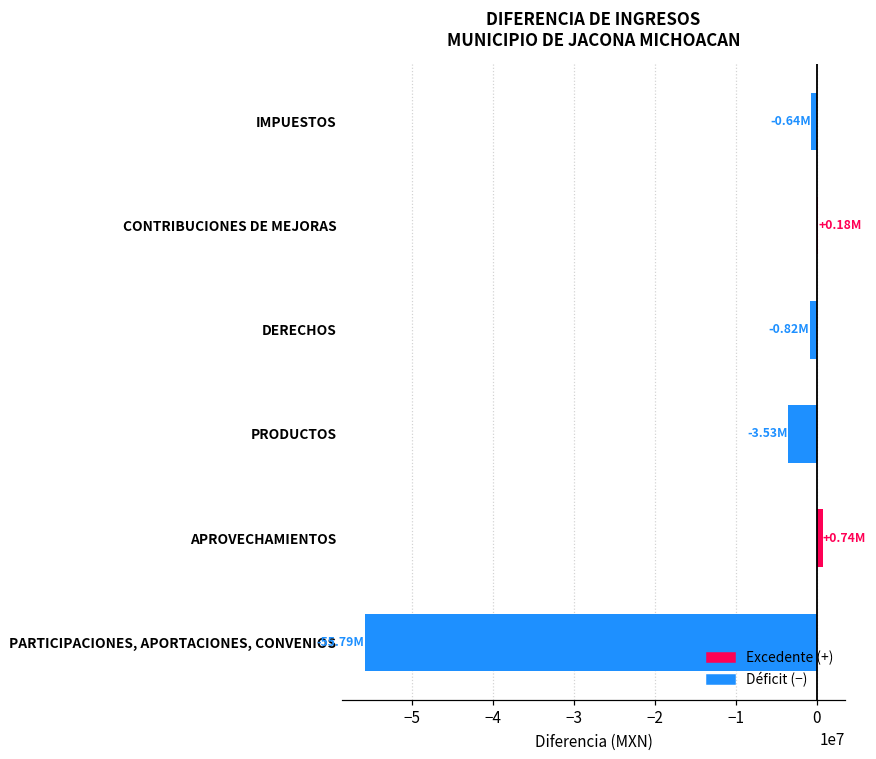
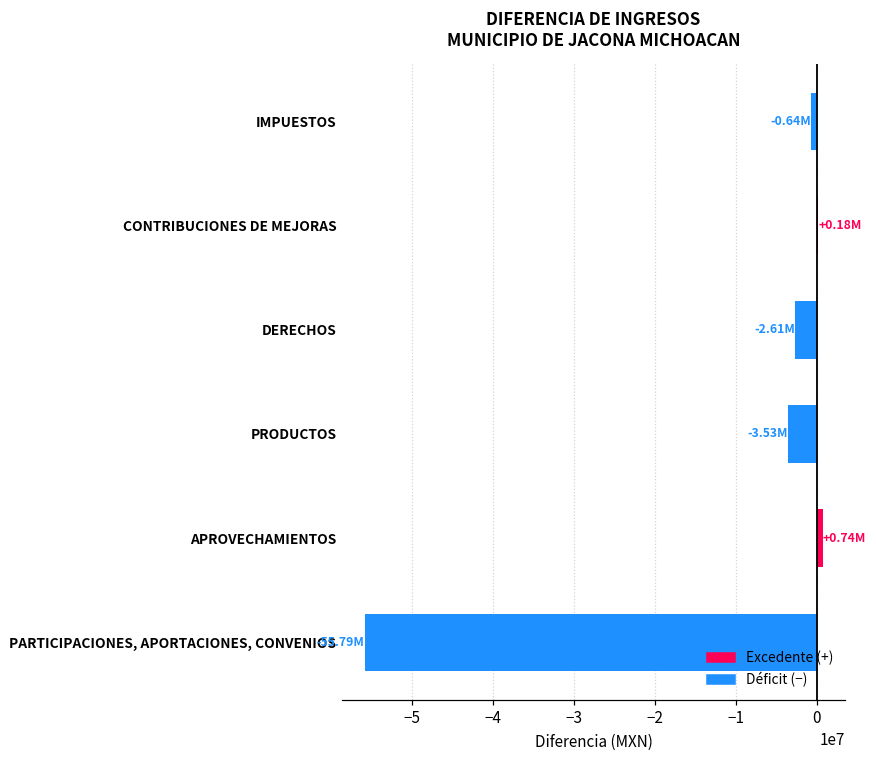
  {
    "IMPUESTOS": "-0.64M",
    "CONTRIBUCIONES DE MEJORAS": "+0.18M",
-   "DERECHOS": "-0.82M",
+   "DERECHOS": "-2.61M",
    "PRODUCTOS": "-3.53M",
    "APROVECHAMIENTOS": "+0.74M",
    "PARTICIPACIONES, APORTACIONES, CONVENIOS": "-55.79M"
  }
